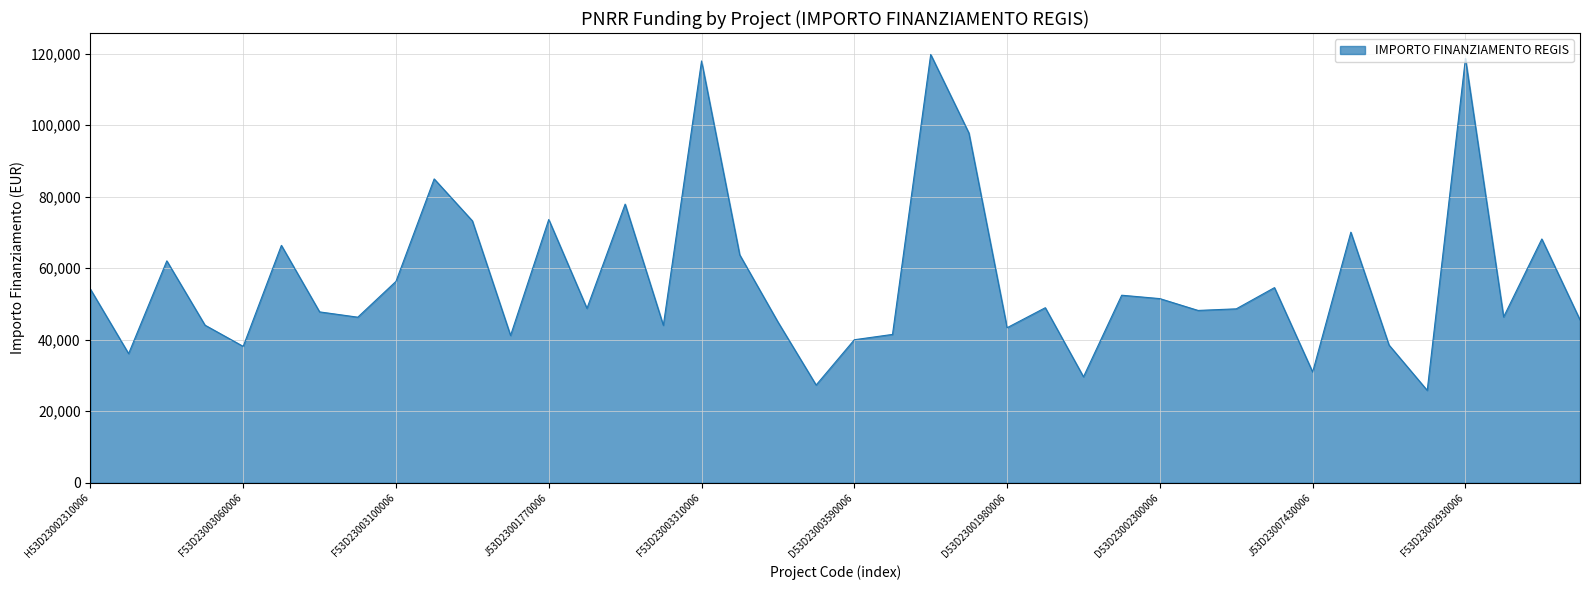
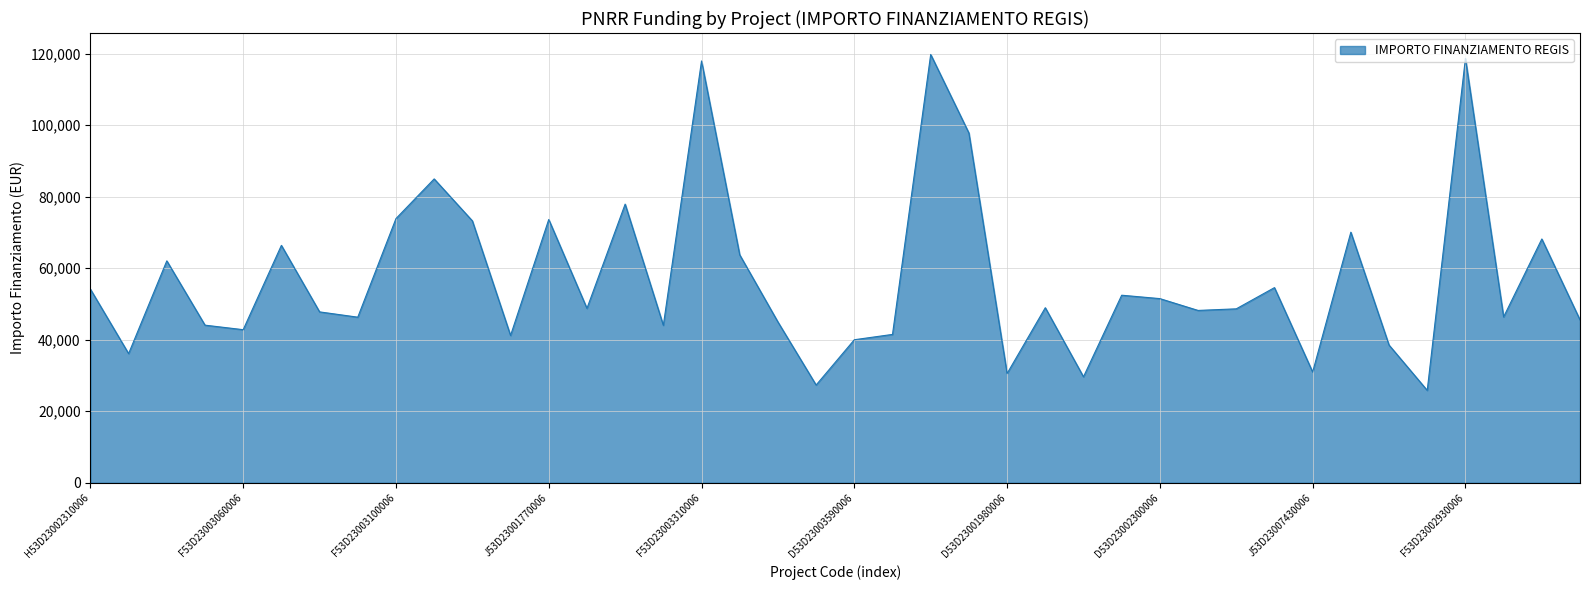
  {
    "H53D23002310006": "54,000",
-   "F53D23003060006": "38,000",
-   "F53D23003100006": "56,000",
+   "F53D23003060006": "43,000",
+   "F53D23003100006": "74,000",
    "J53D23001770006": "74,000",
    "F53D23003310006": "118,000",
    "D53D23003590006": "40,000",
-   "D53D23001980006": "43,000",
+   "D53D23001980006": "31,000",
    "D53D23002300006": "52,000",
    "J53D23007430006": "31,000"
  }
